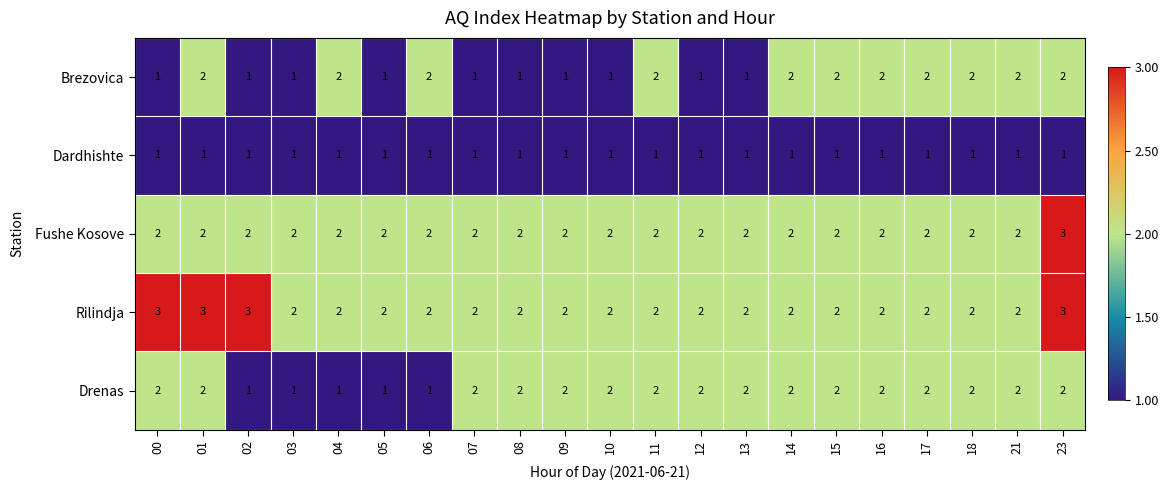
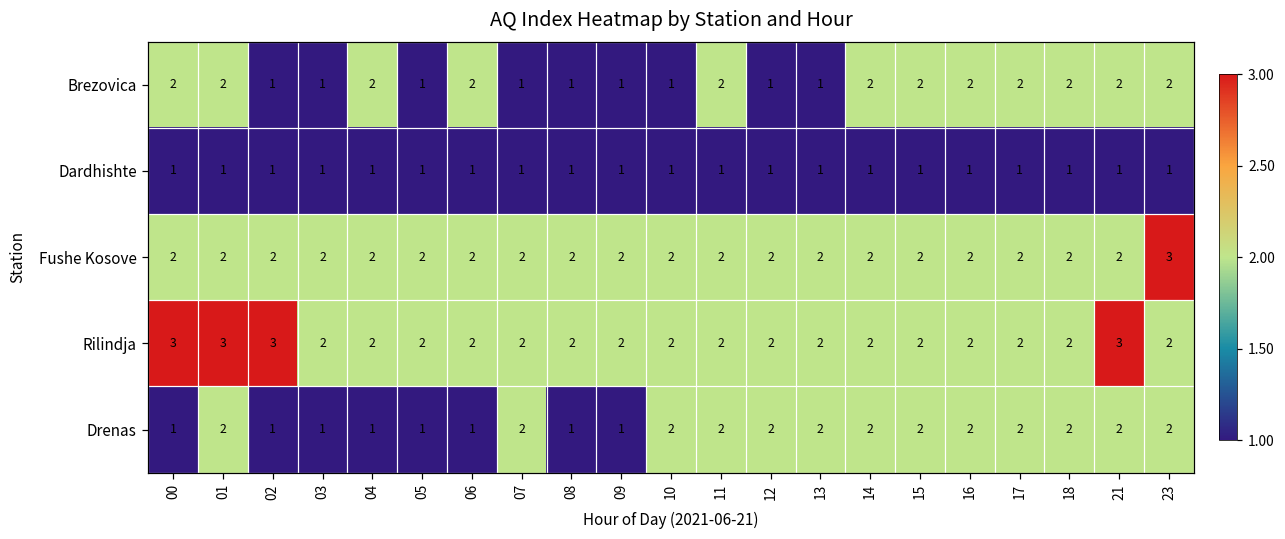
  {
    "Brezovica": {
-     "00": 1,
+     "00": 2,
      "01": 2,
      "02": 1,
      "03": 1,
      "04": 2,
      "05": 1,
      "06": 2,
      "07": 1,
      "08": 1,
      "09": 1,
      "10": 1,
      "11": 2,
      "12": 1,
      "13": 1,
      "14": 2,
      "15": 2,
      "16": 2,
      "17": 2,
      "18": 2,
      "21": 2,
      "23": 2
    },
    "Dardhishte": {
      "00": 1,
      "01": 1,
      "02": 1,
      "03": 1,
      "04": 1,
      "05": 1,
      "06": 1,
      "07": 1,
      "08": 1,
      "09": 1,
      "10": 1,
      "11": 1,
      "12": 1,
      "13": 1,
      "14": 1,
      "15": 1,
      "16": 1,
      "17": 1,
      "18": 1,
      "21": 1,
      "23": 1
    },
    "Fushe Kosove": {
      "00": 2,
      "01": 2,
      "02": 2,
      "03": 2,
      "04": 2,
      "05": 2,
      "06": 2,
      "07": 2,
      "08": 2,
      "09": 2,
      "10": 2,
      "11": 2,
      "12": 2,
      "13": 2,
      "14": 2,
      "15": 2,
      "16": 2,
      "17": 2,
      "18": 2,
      "21": 2,
      "23": 3
    },
    "Rilindja": {
      "00": 3,
      "01": 3,
      "02": 3,
      "03": 2,
      "04": 2,
      "05": 2,
      "06": 2,
      "07": 2,
      "08": 2,
      "09": 2,
      "10": 2,
      "11": 2,
      "12": 2,
      "13": 2,
      "14": 2,
      "15": 2,
      "16": 2,
      "17": 2,
      "18": 2,
-     "21": 2,
-     "23": 3
+     "21": 3,
+     "23": 2
    },
    "Drenas": {
-     "00": 2,
+     "00": 1,
      "01": 2,
      "02": 1,
      "03": 1,
      "04": 1,
      "05": 1,
      "06": 1,
      "07": 2,
-     "08": 2,
-     "09": 2,
+     "08": 1,
+     "09": 1,
      "10": 2,
      "11": 2,
      "12": 2,
      "13": 2,
      "14": 2,
      "15": 2,
      "16": 2,
      "17": 2,
      "18": 2,
      "21": 2,
      "23": 2
    }
  }
